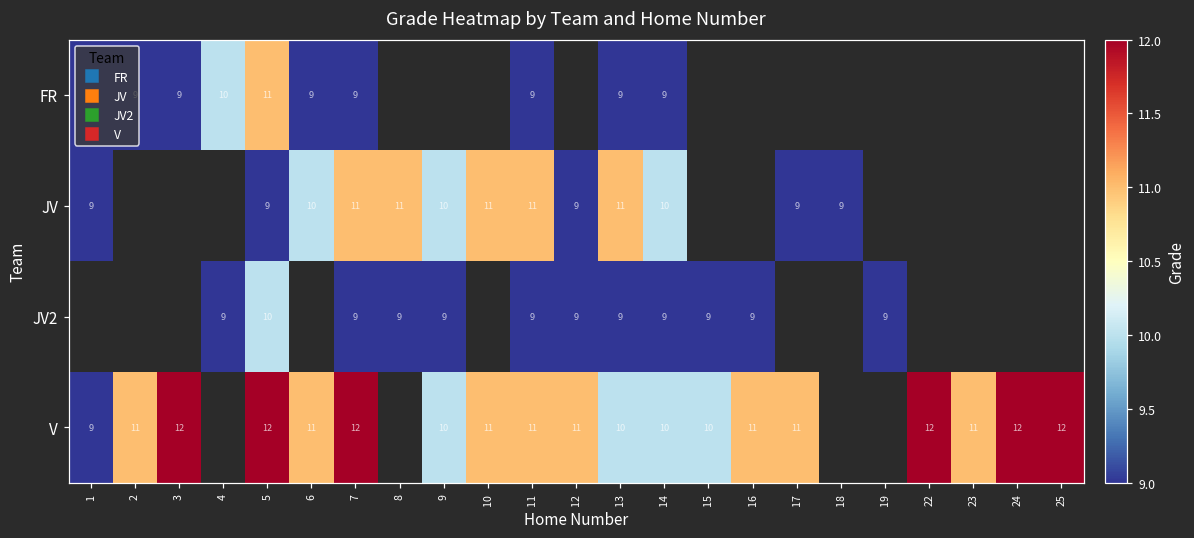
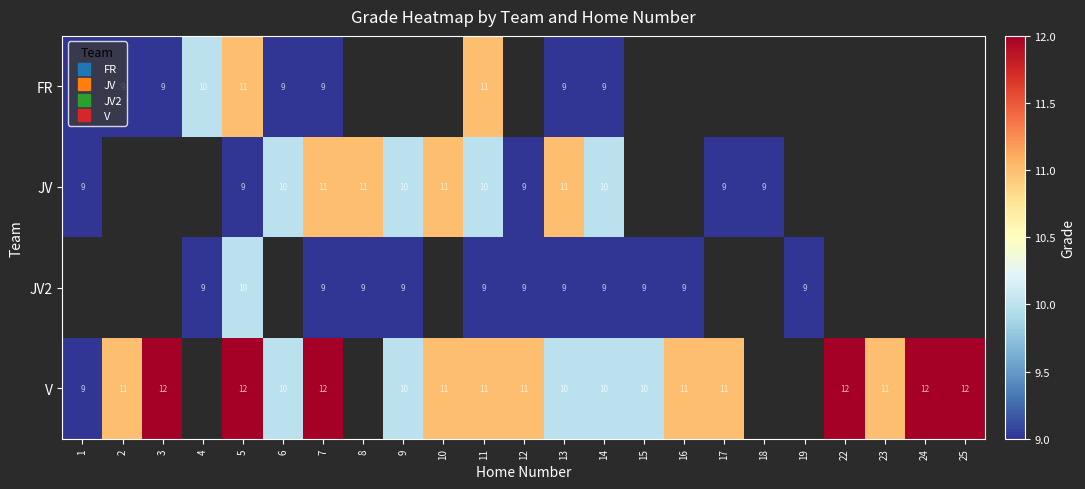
  {
    "FR": {
      "3": 9,
      "4": 10,
      "5": 11,
      "6": 9,
      "7": 9,
-     "11": 9,
+     "11": 11,
      "13": 9,
      "14": 9
    },
    "JV": {
      "1": 9,
      "5": 9,
      "6": 10,
      "7": 11,
      "8": 11,
      "9": 10,
      "10": 11,
-     "11": 11,
+     "11": 10,
      "12": 9,
      "13": 11,
      "14": 10,
      "17": 9,
      "18": 9
    },
    "JV2": {
      "4": 9,
      "5": 10,
      "7": 9,
      "8": 9,
      "9": 9,
      "11": 9,
      "12": 9,
      "13": 9,
      "14": 9,
      "15": 9,
      "16": 9,
      "19": 9
    },
    "V": {
      "1": 9,
      "2": 11,
      "3": 12,
      "5": 12,
-     "6": 11,
+     "6": 10,
      "7": 12,
      "9": 10,
      "10": 11,
      "11": 11,
      "12": 11,
      "13": 10,
      "14": 10,
      "15": 10,
      "16": 11,
      "17": 11,
      "22": 12,
      "23": 11,
      "24": 12,
      "25": 12
    }
  }
